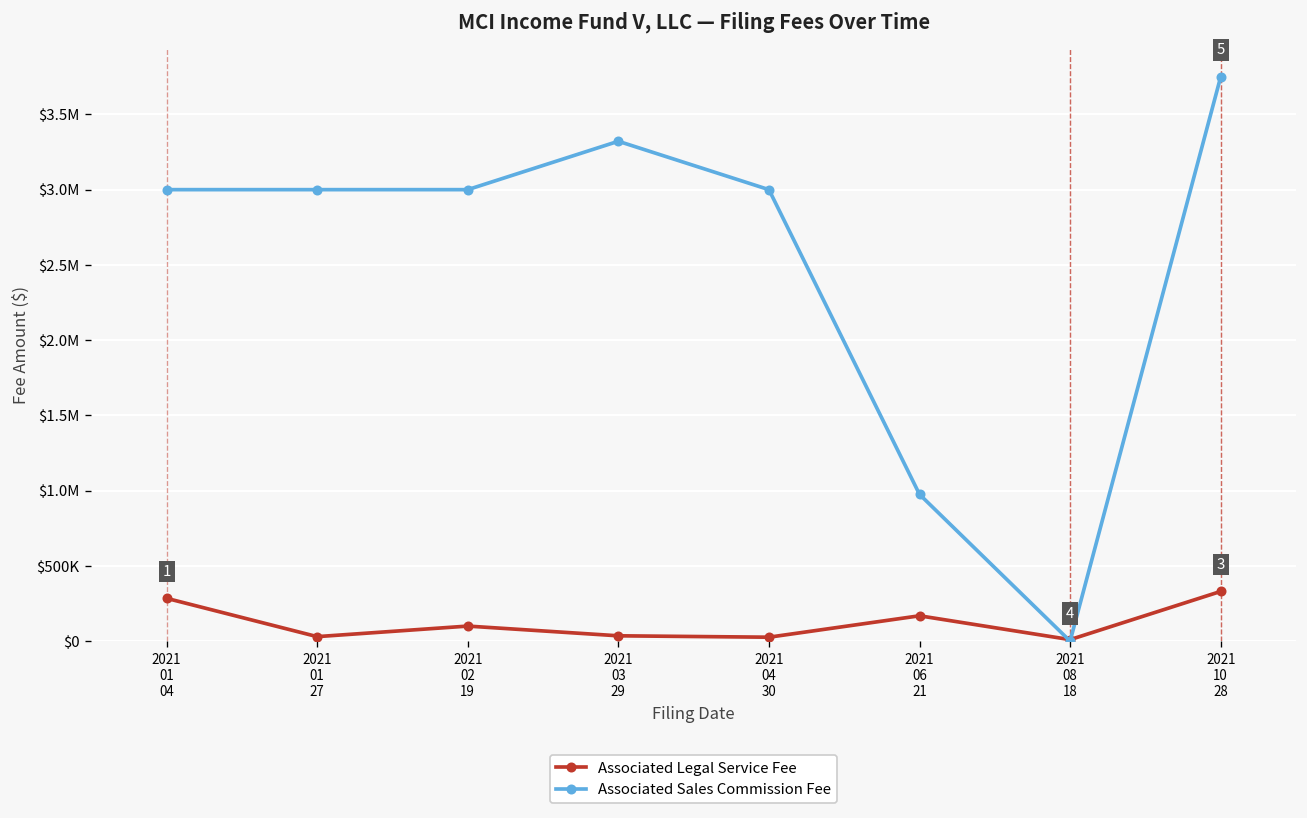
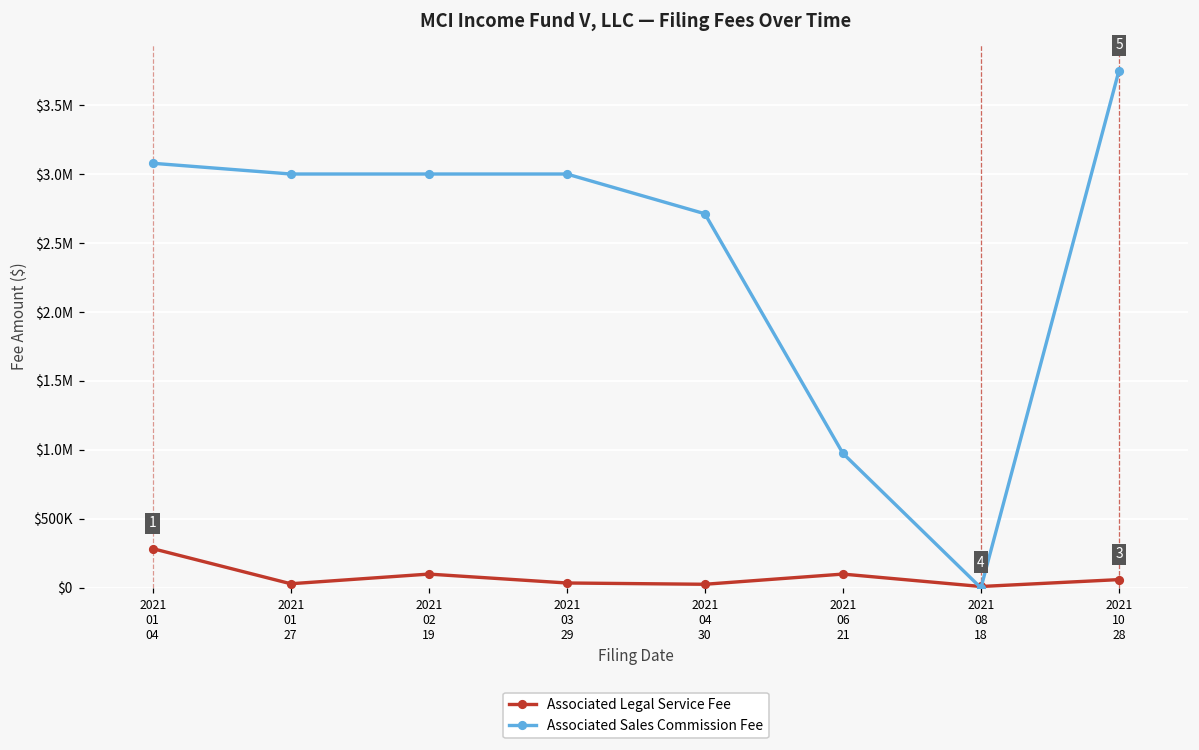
  {
    "Associated Legal Service Fee": {
      "2021 01 27": "$30000",
      "2021 02 19": "$100000",
      "2021 03 29": "$40000",
      "2021 04 30": "$30000",
-     "2021 06 21": "$170000",
-     "2021 10 28": "$330000"
+     "2021 06 21": "$100000",
+     "2021 10 28": "$60000"
    },
    "Associated Sales Commission Fee": {
-     "2021 01 04": "$3000000",
+     "2021 01 04": "$3080000",
      "2021 01 27": "$3000000",
      "2021 02 19": "$3000000",
-     "2021 03 29": "$3320000",
-     "2021 04 30": "$3000000",
+     "2021 03 29": "$3000000",
+     "2021 04 30": "$2710000",
      "2021 06 21": "$980000"
    }
  }
